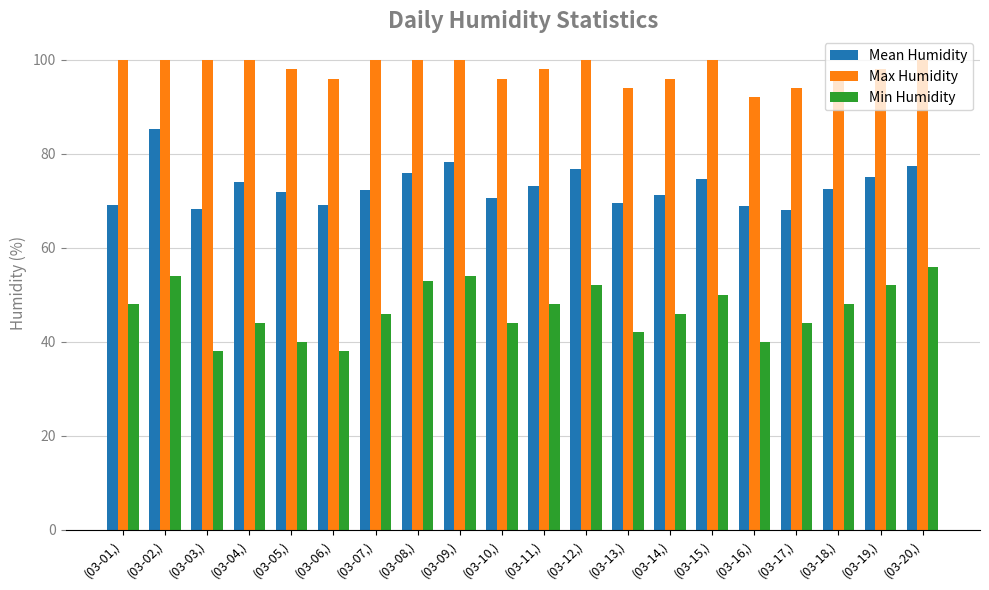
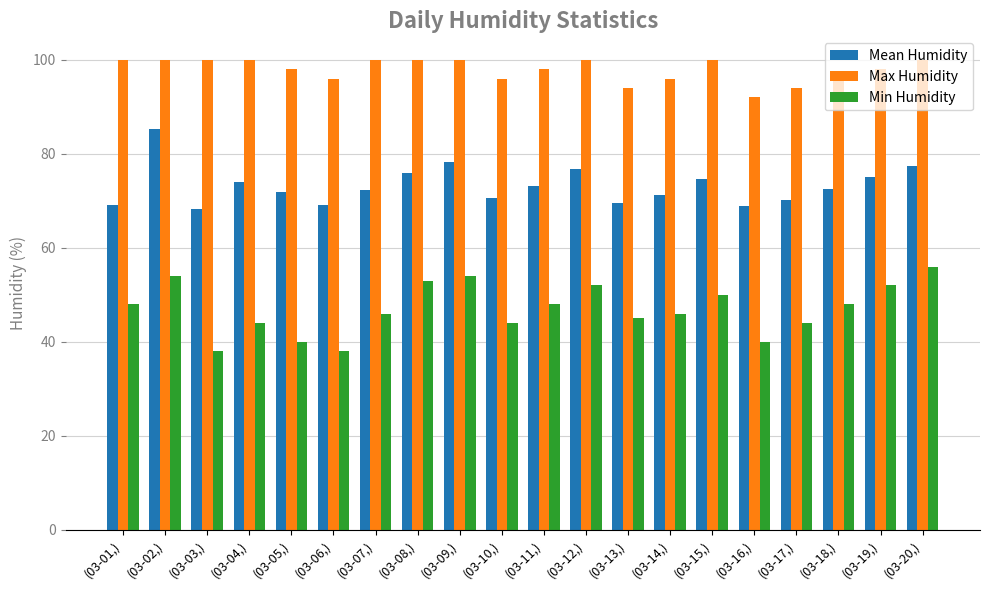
  {
    "Mean Humidity": {
      "(03-01,)": 69,
      "(03-02,)": 85,
      "(03-03,)": 68,
      "(03-04,)": 74,
      "(03-05,)": 72,
      "(03-06,)": 69,
      "(03-07,)": 72,
      "(03-08,)": 76,
      "(03-09,)": 78,
      "(03-10,)": 71,
      "(03-11,)": 73,
      "(03-12,)": 77,
      "(03-13,)": 70,
      "(03-14,)": 71,
      "(03-15,)": 75,
      "(03-16,)": 69,
-     "(03-17,)": 68,
+     "(03-17,)": 70,
      "(03-18,)": 73,
      "(03-19,)": 75,
      "(03-20,)": 77
    },
    "Max Humidity": {
      "(03-01,)": 100,
      "(03-02,)": 100,
      "(03-03,)": 100,
      "(03-04,)": 100,
      "(03-05,)": 98,
      "(03-06,)": 96,
      "(03-07,)": 100,
      "(03-08,)": 100,
      "(03-09,)": 100,
      "(03-10,)": 96,
      "(03-11,)": 98,
      "(03-12,)": 100,
      "(03-13,)": 94,
      "(03-14,)": 96,
      "(03-15,)": 100,
      "(03-16,)": 92,
      "(03-17,)": 94
    },
    "Min Humidity": {
      "(03-01,)": 48,
      "(03-02,)": 54,
      "(03-03,)": 38,
      "(03-04,)": 44,
      "(03-05,)": 40,
      "(03-06,)": 38,
      "(03-07,)": 46,
      "(03-08,)": 53,
      "(03-09,)": 54,
      "(03-10,)": 44,
      "(03-11,)": 48,
      "(03-12,)": 52,
-     "(03-13,)": 42,
+     "(03-13,)": 45,
      "(03-14,)": 46,
      "(03-15,)": 50,
      "(03-16,)": 40,
      "(03-17,)": 44,
      "(03-18,)": 48,
      "(03-19,)": 52,
      "(03-20,)": 56
    }
  }
